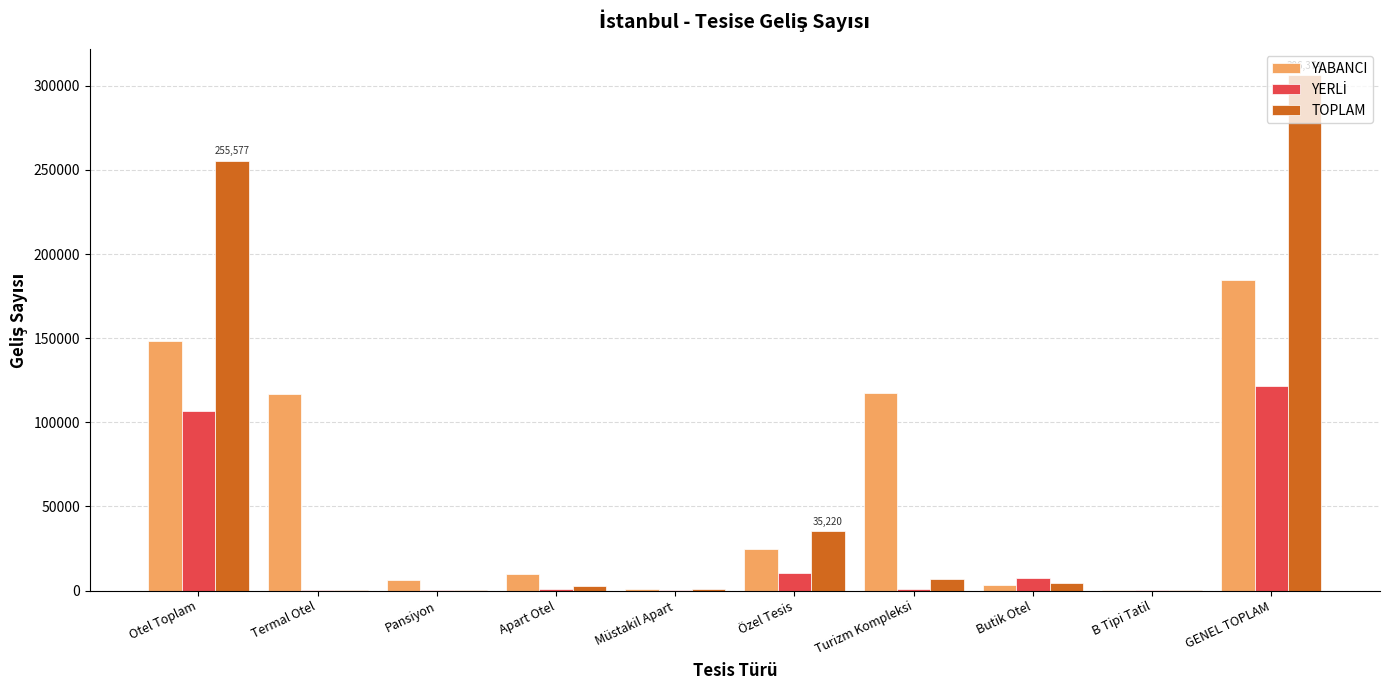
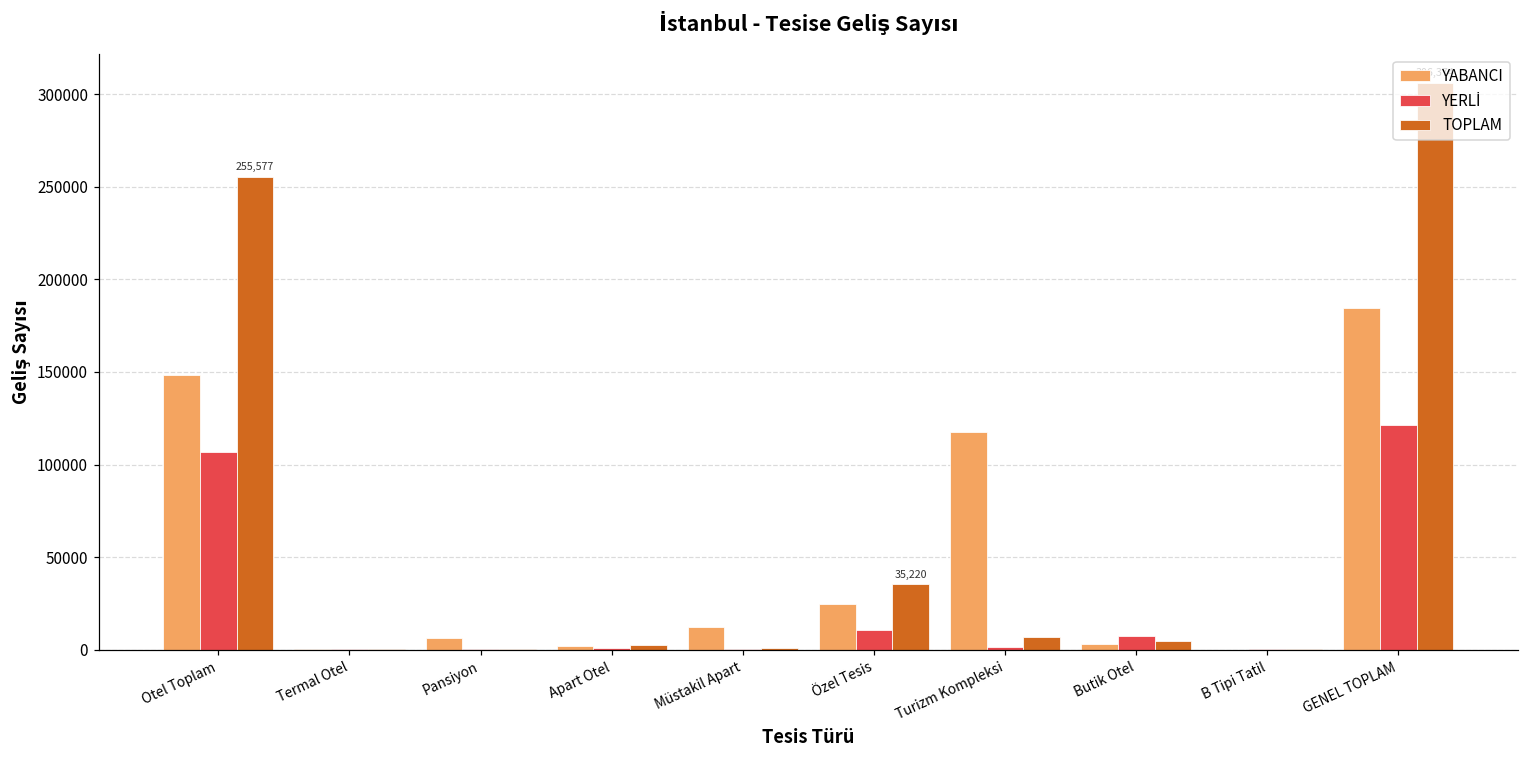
  {
    "YABANCI": {
      "Otel Toplam": "149000",
-     "Termal Otel": "117000",
+     "Termal Otel": "0",
      "Pansiyon": "6000",
-     "Apart Otel": "10000",
-     "Müstakil Apart": "1000",
+     "Apart Otel": "2000",
+     "Müstakil Apart": "12000",
      "Özel Tesis": "25000",
      "Turizm Kompleksi": "117000",
      "Butik Otel": "3000",
      "GENEL TOPLAM": "185000"
    },
    "YERLİ": {
      "Otel Toplam": "107000",
      "Özel Tesis": "10000",
      "Butik Otel": "7000",
      "GENEL TOPLAM": "122000"
    },
    "TOPLAM": {
      "Otel Toplam": "255,577",
      "Özel Tesis": "35,220"
    }
  }
